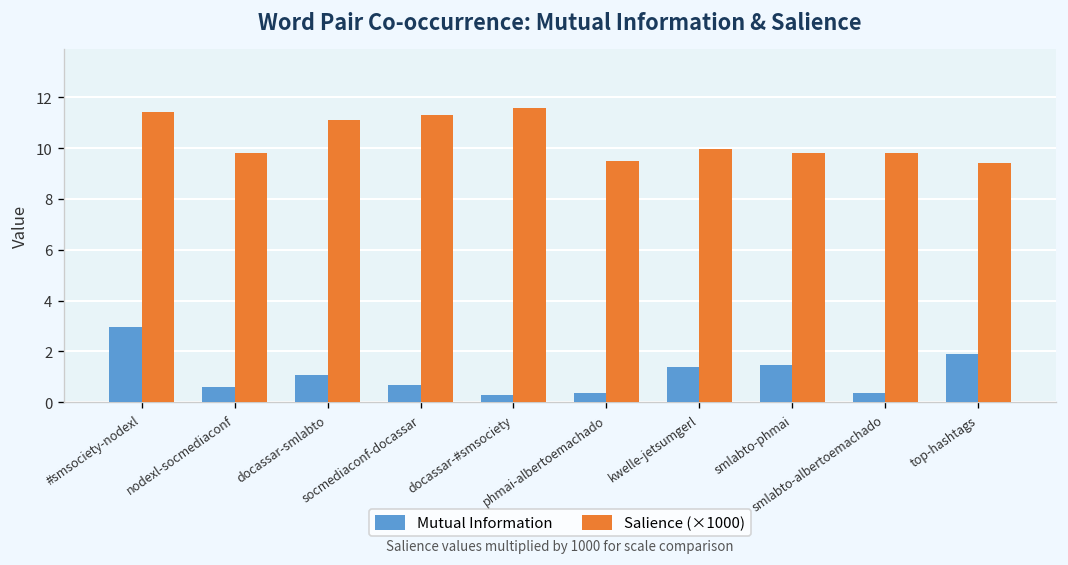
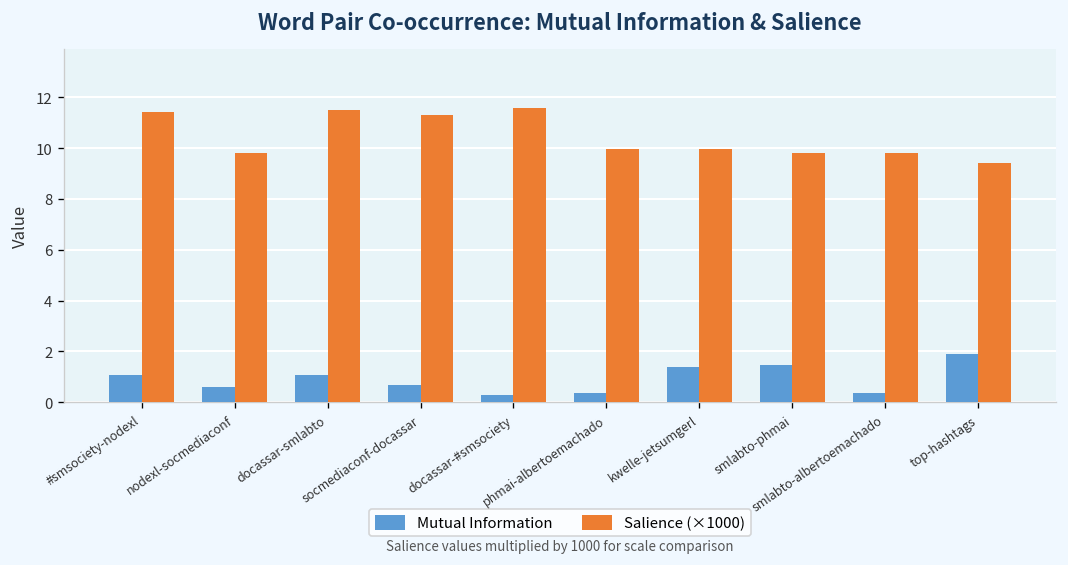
  {
    "Mutual Information": {
-     "#smsociety-nodexl": 3.0,
+     "#smsociety-nodexl": 1.1,
      "nodexl-socmediaconf": 0.6,
      "docassar-smlabto": 1.1,
      "socmediaconf-docassar": 0.7,
      "docassar-#smsociety": 0.3,
      "phmai-albertoemachado": 0.4,
      "kwelle-jetsumgerl": 1.4,
      "smlabto-phmai": 1.5,
      "smlabto-albertoemachado": 0.4,
      "top-hashtags": 1.9
    },
    "Salience (×1000)": {
      "#smsociety-nodexl": 11.4,
      "nodexl-socmediaconf": 9.8,
-     "docassar-smlabto": 11.1,
+     "docassar-smlabto": 11.5,
      "socmediaconf-docassar": 11.3,
      "docassar-#smsociety": 11.6,
-     "phmai-albertoemachado": 9.5,
+     "phmai-albertoemachado": 10.0,
      "kwelle-jetsumgerl": 10.0,
      "smlabto-phmai": 9.8,
      "smlabto-albertoemachado": 9.8,
      "top-hashtags": 9.4
    }
  }
